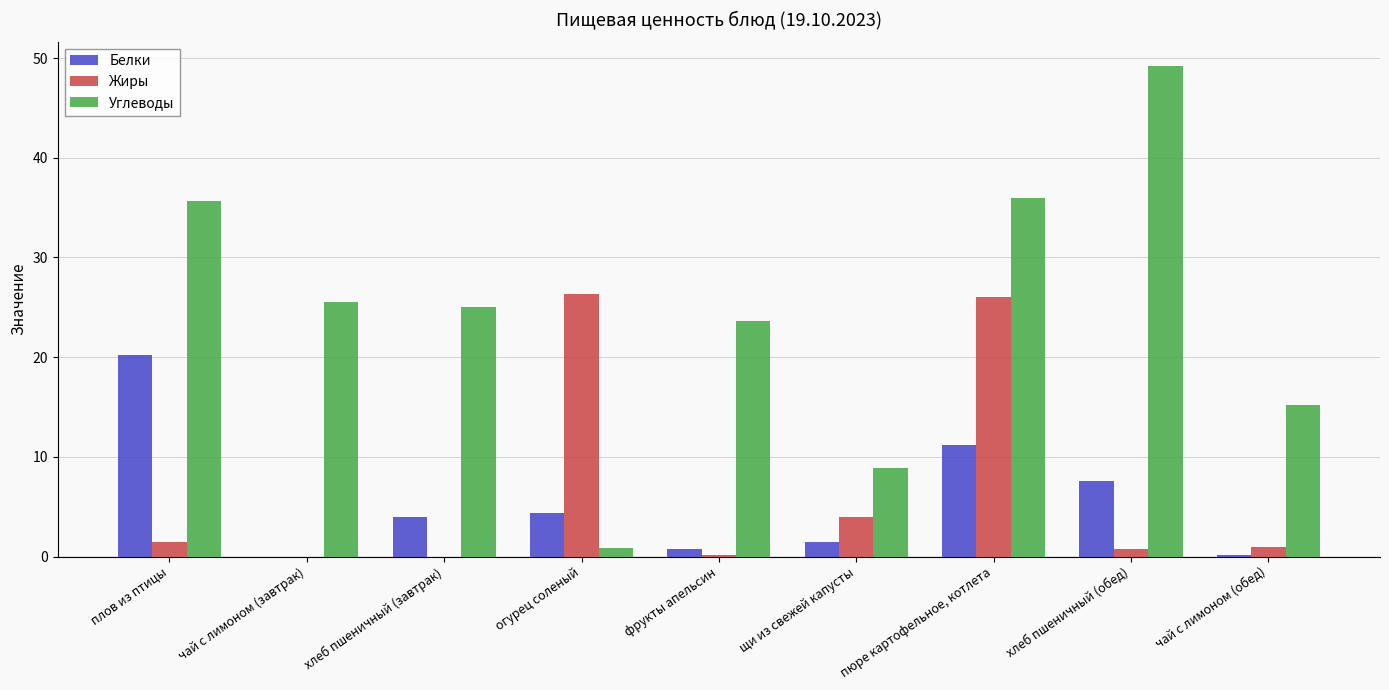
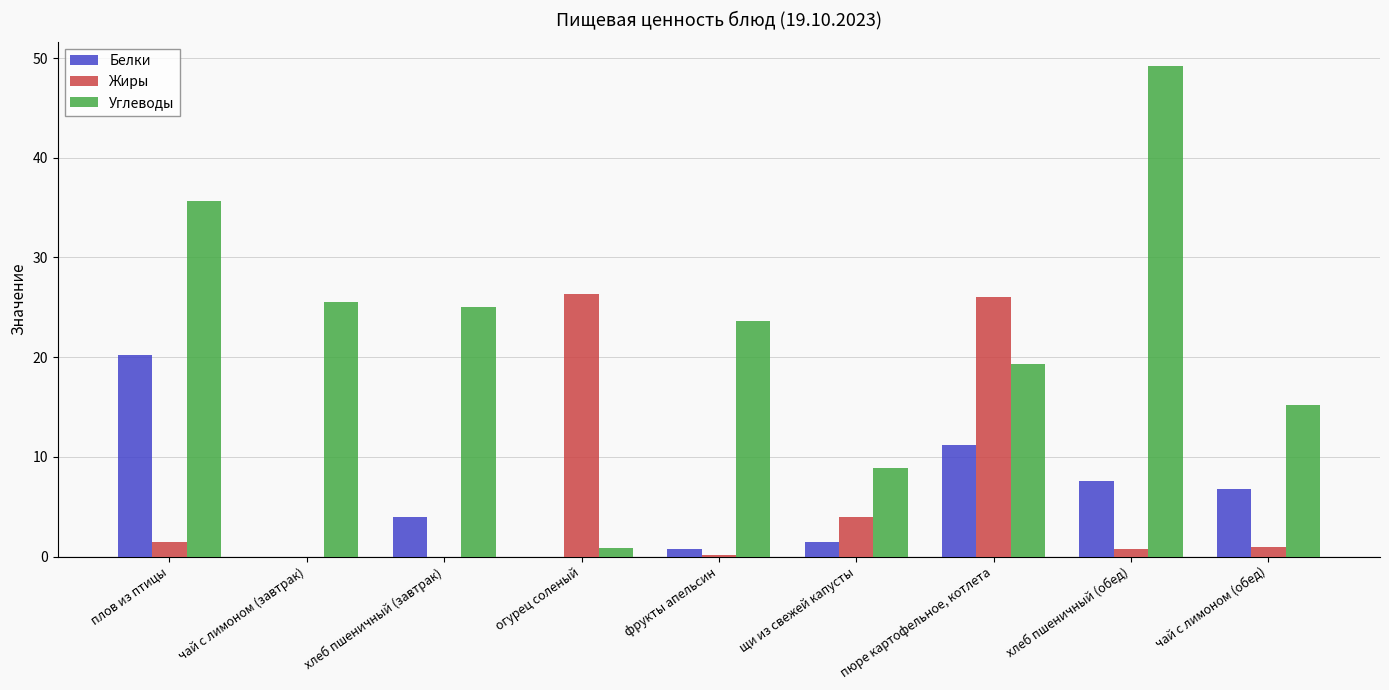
  {
    "Белки": {
      "плов из птицы": 20,
      "чай с лимоном (завтрак)": 0,
      "хлеб пшеничный (завтрак)": 4,
-     "огурец соленый": 4,
+     "огурец соленый": 0,
      "фрукты апельсин": 1,
      "щи из свежей капусты": 1,
      "пюре картофельное, котлета": 11,
      "хлеб пшеничный (обед)": 8,
-     "чай с лимоном (обед)": 0
+     "чай с лимоном (обед)": 7
    },
    "Жиры": {
      "плов из птицы": 2,
      "чай с лимоном (завтрак)": 0,
      "хлеб пшеничный (завтрак)": 0,
      "огурец соленый": 26,
      "щи из свежей капусты": 4,
      "пюре картофельное, котлета": 26,
      "хлеб пшеничный (обед)": 1,
      "чай с лимоном (обед)": 1
    },
    "Углеводы": {
      "плов из птицы": 36,
      "чай с лимоном (завтрак)": 26,
      "хлеб пшеничный (завтрак)": 25,
      "огурец соленый": 1,
      "фрукты апельсин": 24,
      "щи из свежей капусты": 9,
-     "пюре картофельное, котлета": 36,
+     "пюре картофельное, котлета": 19,
      "хлеб пшеничный (обед)": 49,
      "чай с лимоном (обед)": 15
    }
  }
